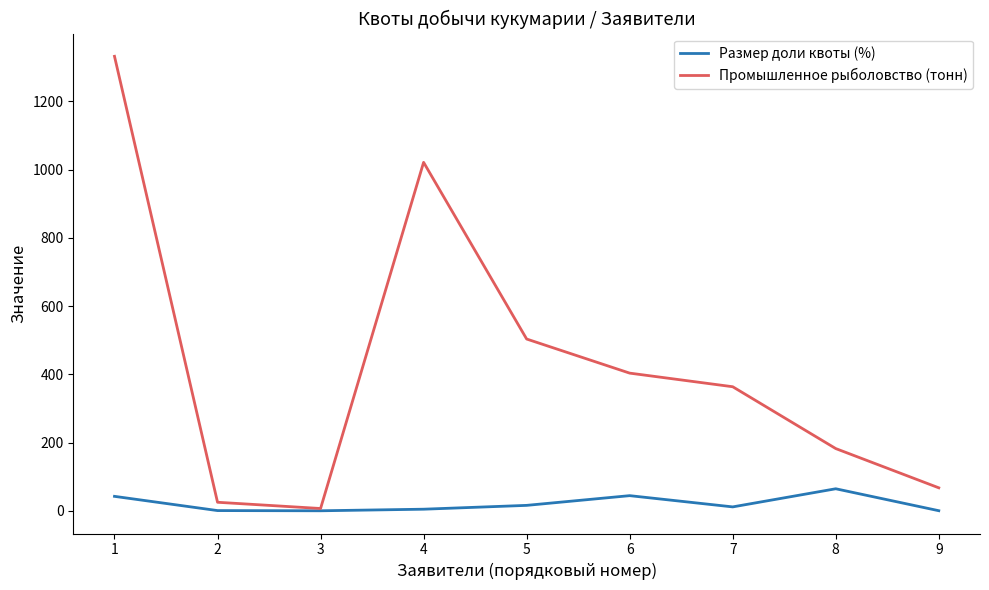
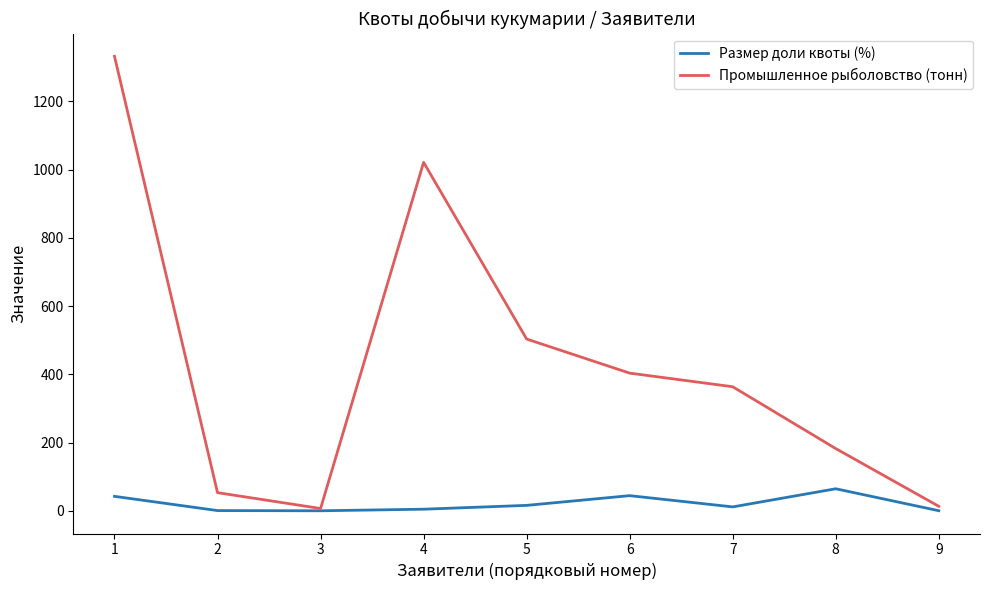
  {
    "Размер доли квоты (%)": {
      "1": 40,
      "2": 0,
      "4": 0,
      "5": 20,
      "6": 40,
      "7": 10,
      "8": 60,
      "9": 0
    },
    "Промышленное рыболовство (тонн)": {
      "1": 1330,
-     "2": 30,
+     "2": 50,
      "4": 1020,
      "5": 500,
      "6": 400,
      "7": 360,
      "8": 180,
-     "9": 70
+     "9": 10
    }
  }
